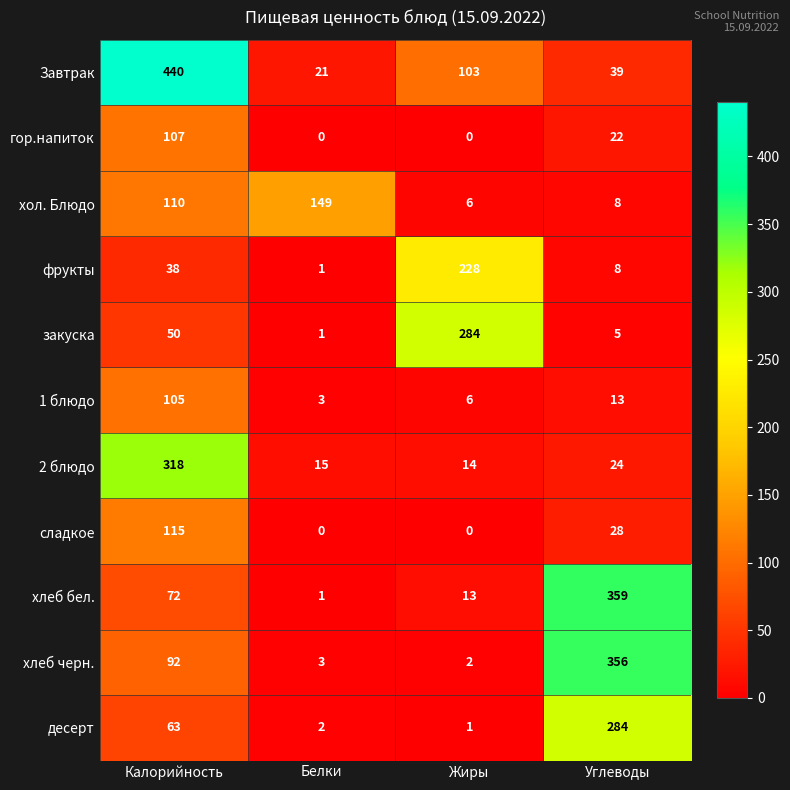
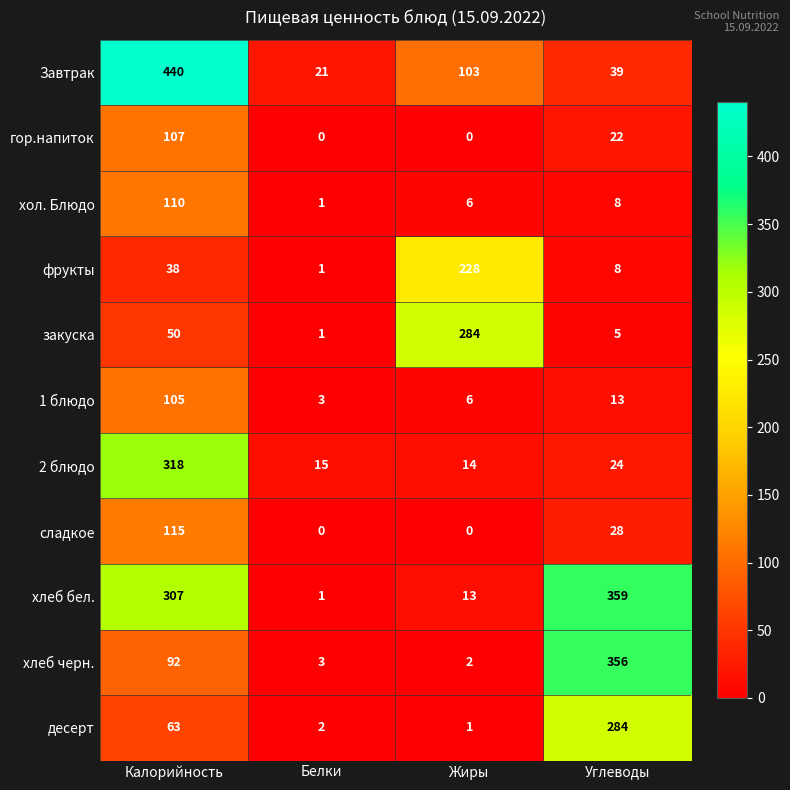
  {
    "Завтрак": {
      "Калорийность": 440,
      "Белки": 21,
      "Жиры": 103,
      "Углеводы": 39
    },
    "гор.напиток": {
      "Калорийность": 107,
      "Белки": 0,
      "Жиры": 0,
      "Углеводы": 22
    },
    "хол. Блюдо": {
      "Калорийность": 110,
-     "Белки": 149,
+     "Белки": 1,
      "Жиры": 6,
      "Углеводы": 8
    },
    "фрукты": {
      "Калорийность": 38,
      "Белки": 1,
      "Жиры": 228,
      "Углеводы": 8
    },
    "закуска": {
      "Калорийность": 50,
      "Белки": 1,
      "Жиры": 284,
      "Углеводы": 5
    },
    "1 блюдо": {
      "Калорийность": 105,
      "Белки": 3,
      "Жиры": 6,
      "Углеводы": 13
    },
    "2 блюдо": {
      "Калорийность": 318,
      "Белки": 15,
      "Жиры": 14,
      "Углеводы": 24
    },
    "сладкое": {
      "Калорийность": 115,
      "Белки": 0,
      "Жиры": 0,
      "Углеводы": 28
    },
    "хлеб бел.": {
-     "Калорийность": 72,
+     "Калорийность": 307,
      "Белки": 1,
      "Жиры": 13,
      "Углеводы": 359
    },
    "хлеб черн.": {
      "Калорийность": 92,
      "Белки": 3,
      "Жиры": 2,
      "Углеводы": 356
    },
    "десерт": {
      "Калорийность": 63,
      "Белки": 2,
      "Жиры": 1,
      "Углеводы": 284
    }
  }
